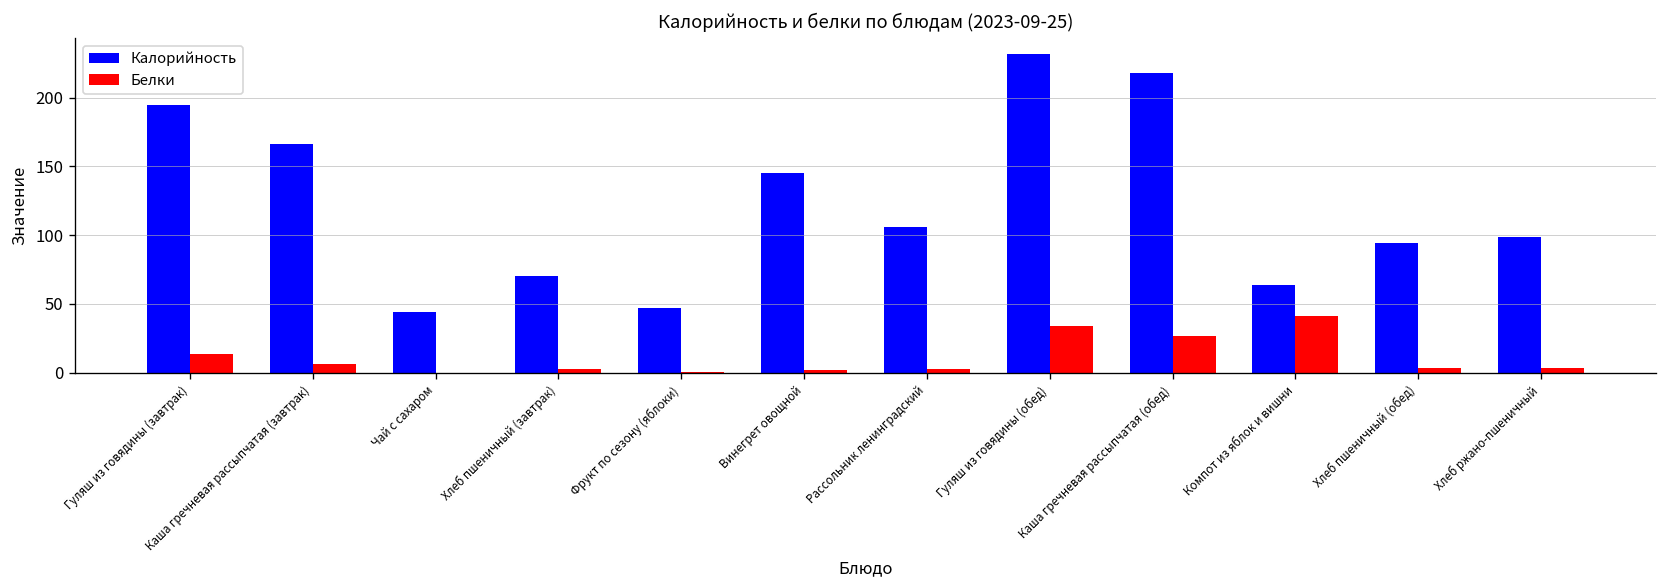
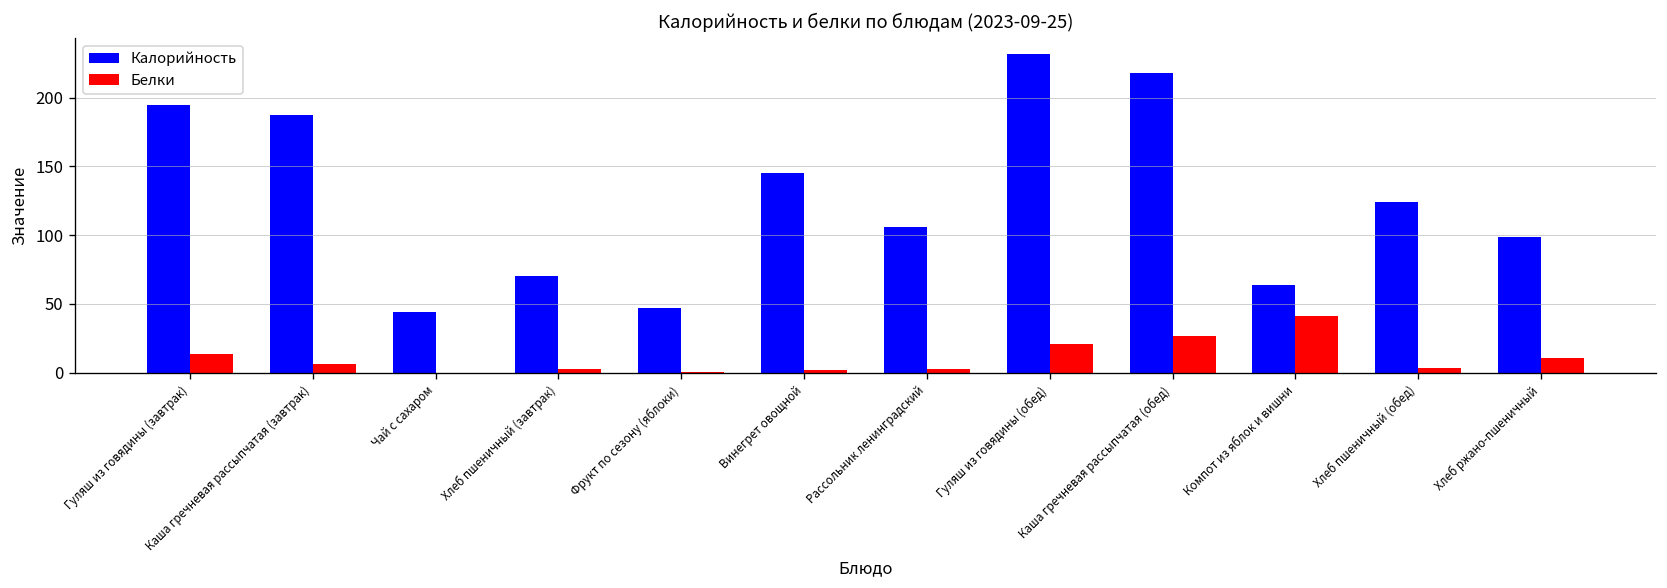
  {
    "Калорийность": {
      "Гуляш из говядины (завтрак)": 195,
-     "Каша гречневая рассыпчатая (завтрак)": 167,
+     "Каша гречневая рассыпчатая (завтрак)": 187,
      "Чай с сахаром": 44,
      "Хлеб пшеничный (завтрак)": 71,
      "Фрукт по сезону (яблоки)": 47,
      "Винегрет овощной": 145,
      "Рассольник ленинградский": 106,
      "Гуляш из говядины (обед)": 231,
      "Каша гречневая рассыпчатая (обед)": 218,
      "Компот из яблок и вишни": 64,
-     "Хлеб пшеничный (обед)": 94,
+     "Хлеб пшеничный (обед)": 124,
      "Хлеб ржано-пшеничный": 99
    },
    "Белки": {
      "Гуляш из говядины (завтрак)": 14,
      "Каша гречневая рассыпчатая (завтрак)": 6,
      "Чай с сахаром": 0,
      "Хлеб пшеничный (завтрак)": 2,
      "Рассольник ленинградский": 2,
-     "Гуляш из говядины (обед)": 34,
+     "Гуляш из говядины (обед)": 21,
      "Каша гречневая рассыпчатая (обед)": 27,
      "Компот из яблок и вишни": 42,
      "Хлеб пшеничный (обед)": 3,
-     "Хлеб ржано-пшеничный": 3
+     "Хлеб ржано-пшеничный": 11
    }
  }
